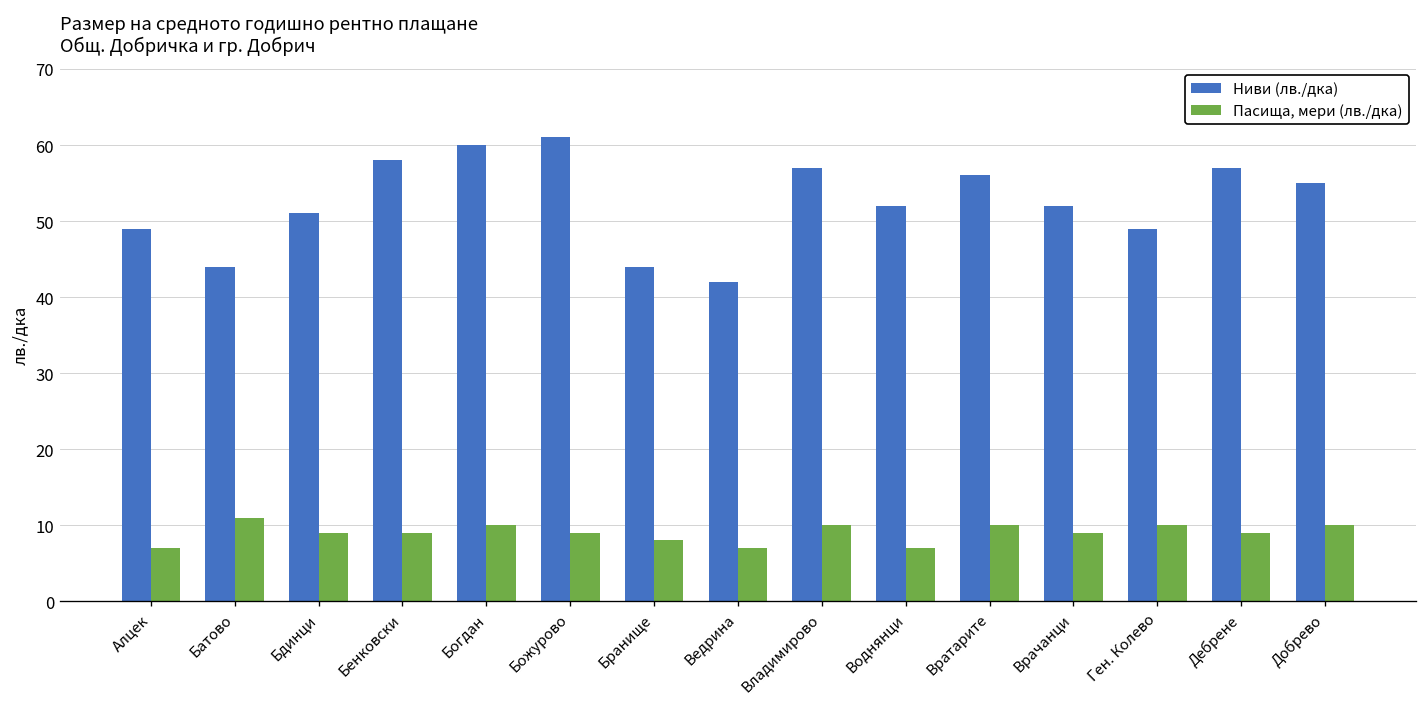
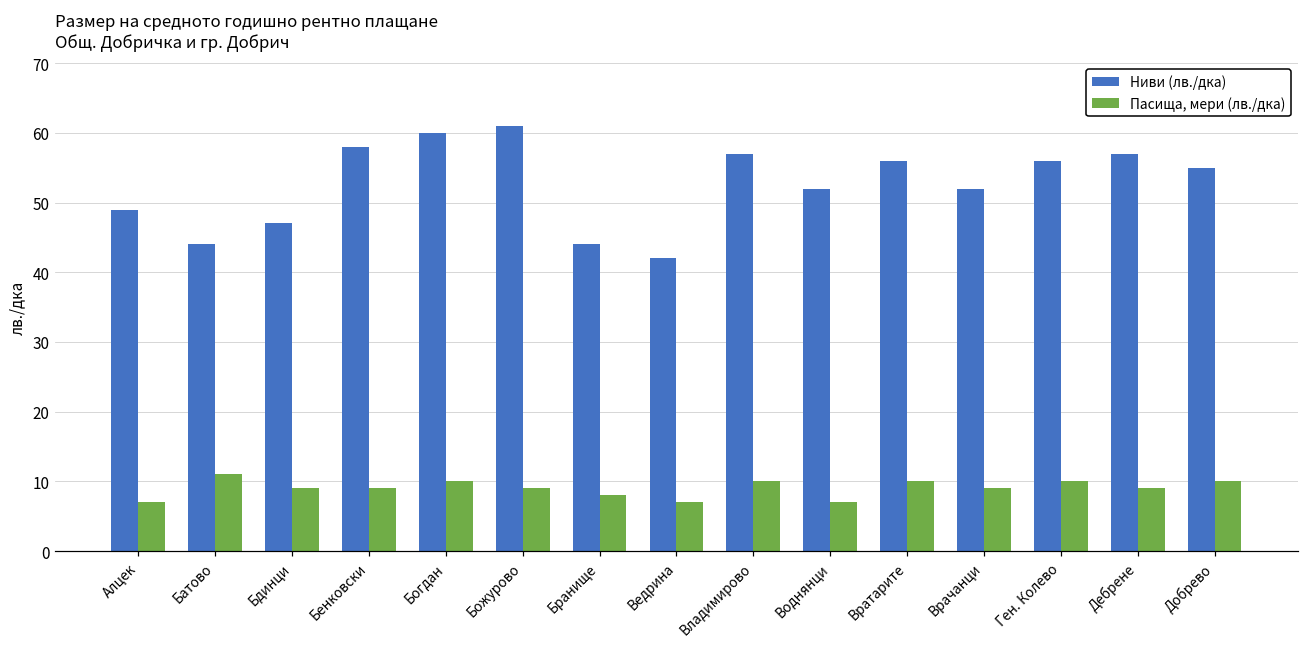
  {
    "Ниви (лв./дка)": {
      "Алцек": 49,
      "Батово": 44,
-     "Бдинци": 51,
+     "Бдинци": 47,
      "Бенковски": 58,
      "Богдан": 60,
      "Божурово": 61,
      "Бранище": 44,
      "Ведрина": 42,
      "Владимирово": 57,
      "Воднянци": 52,
      "Вратарите": 56,
      "Врачанци": 52,
-     "Ген. Колево": 49,
+     "Ген. Колево": 56,
      "Дебрене": 57,
      "Добрево": 55
    },
    "Пасища, мери (лв./дка)": {
      "Алцек": 7,
      "Батово": 11,
      "Бдинци": 9,
      "Бенковски": 9,
      "Богдан": 10,
      "Божурово": 9,
      "Бранище": 8,
      "Ведрина": 7,
      "Владимирово": 10,
      "Воднянци": 7,
      "Вратарите": 10,
      "Врачанци": 9,
      "Ген. Колево": 10,
      "Дебрене": 9,
      "Добрево": 10
    }
  }
